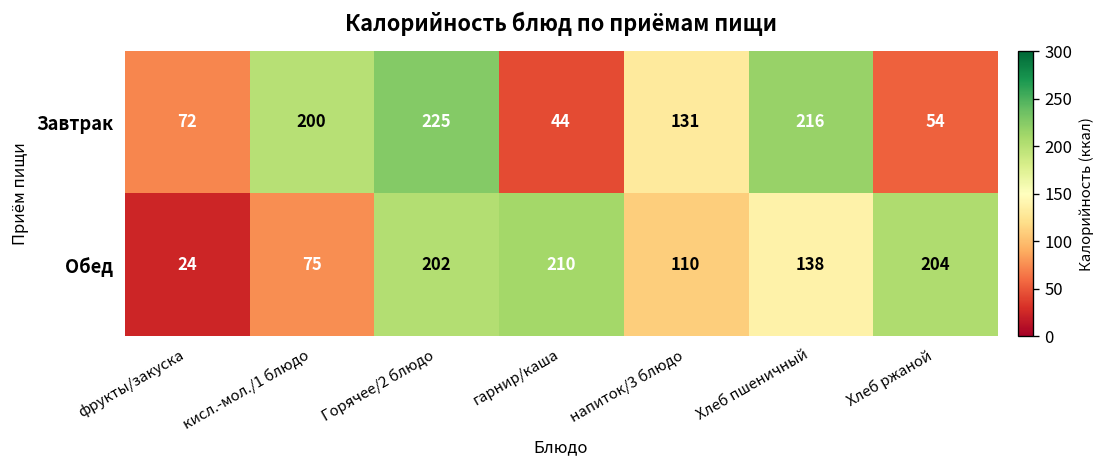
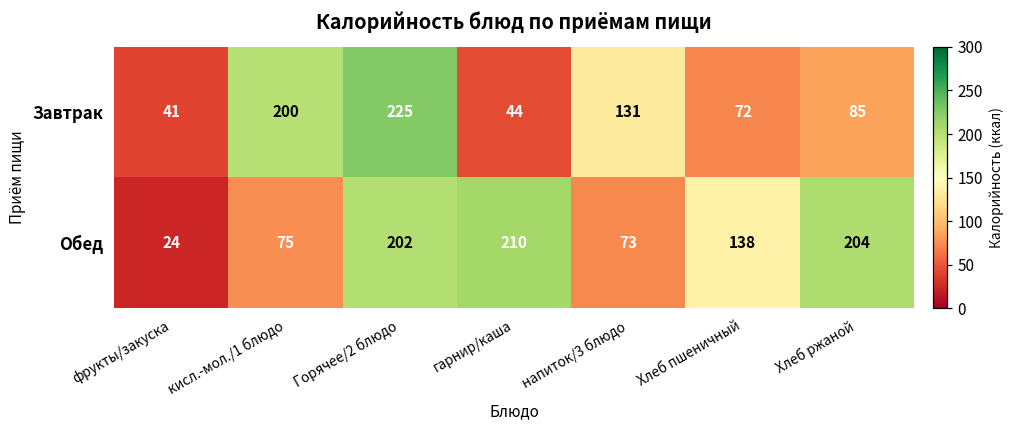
  {
    "Завтрак": {
-     "фрукты/закуска": 72,
+     "фрукты/закуска": 41,
      "кисл.-мол./1 блюдо": 200,
      "Горячее/2 блюдо": 225,
      "гарнир/каша": 44,
      "напиток/3 блюдо": 131,
-     "Хлеб пшеничный": 216,
-     "Хлеб ржаной": 54
+     "Хлеб пшеничный": 72,
+     "Хлеб ржаной": 85
    },
    "Обед": {
      "фрукты/закуска": 24,
      "кисл.-мол./1 блюдо": 75,
      "Горячее/2 блюдо": 202,
      "гарнир/каша": 210,
-     "напиток/3 блюдо": 110,
+     "напиток/3 блюдо": 73,
      "Хлеб пшеничный": 138,
      "Хлеб ржаной": 204
    }
  }
